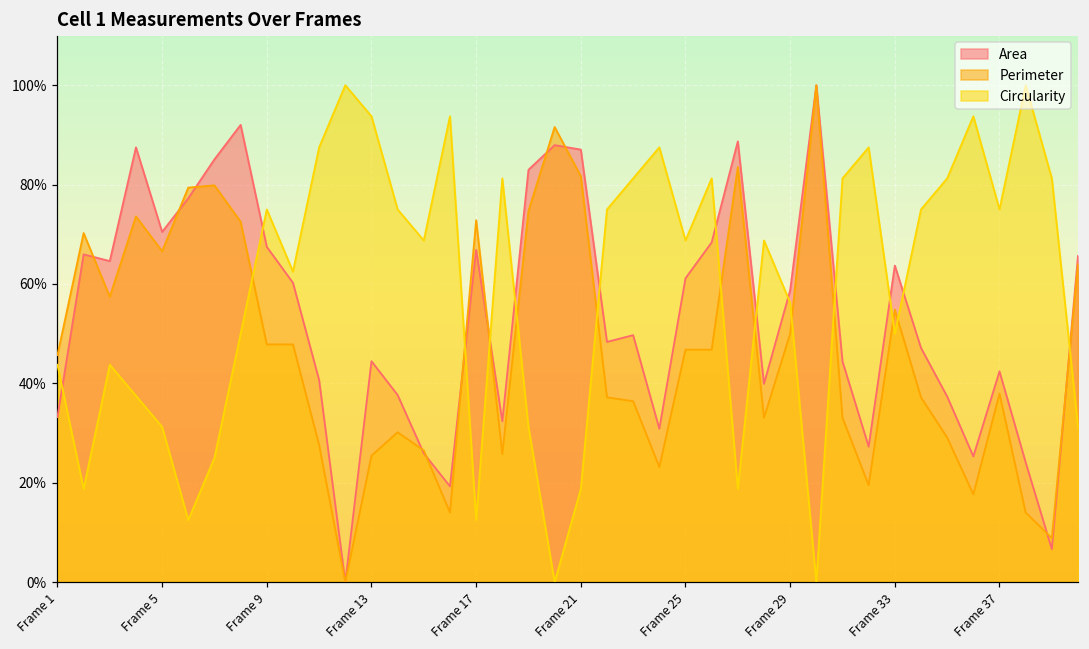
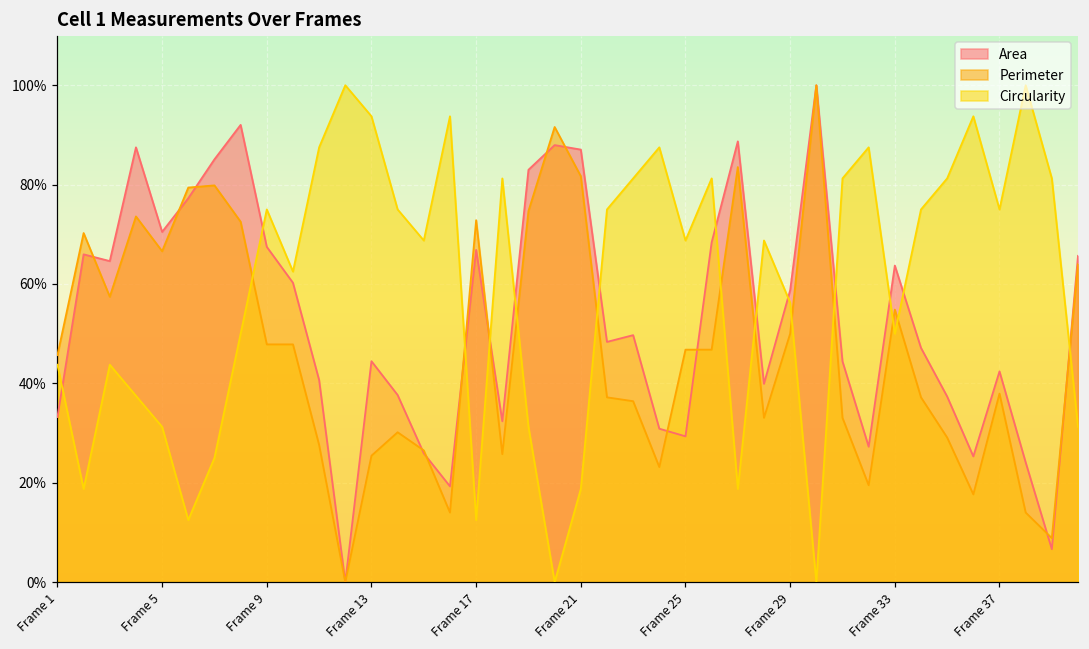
  {
    "Area": {
      "Frame 1": "33%",
      "Frame 5": "70%",
      "Frame 9": "67%",
      "Frame 13": "44%",
      "Frame 17": "67%",
      "Frame 21": "87%",
-     "Frame 25": "61%",
+     "Frame 25": "29%",
      "Frame 29": "59%",
      "Frame 33": "64%",
      "Frame 37": "42%"
    }
  }
